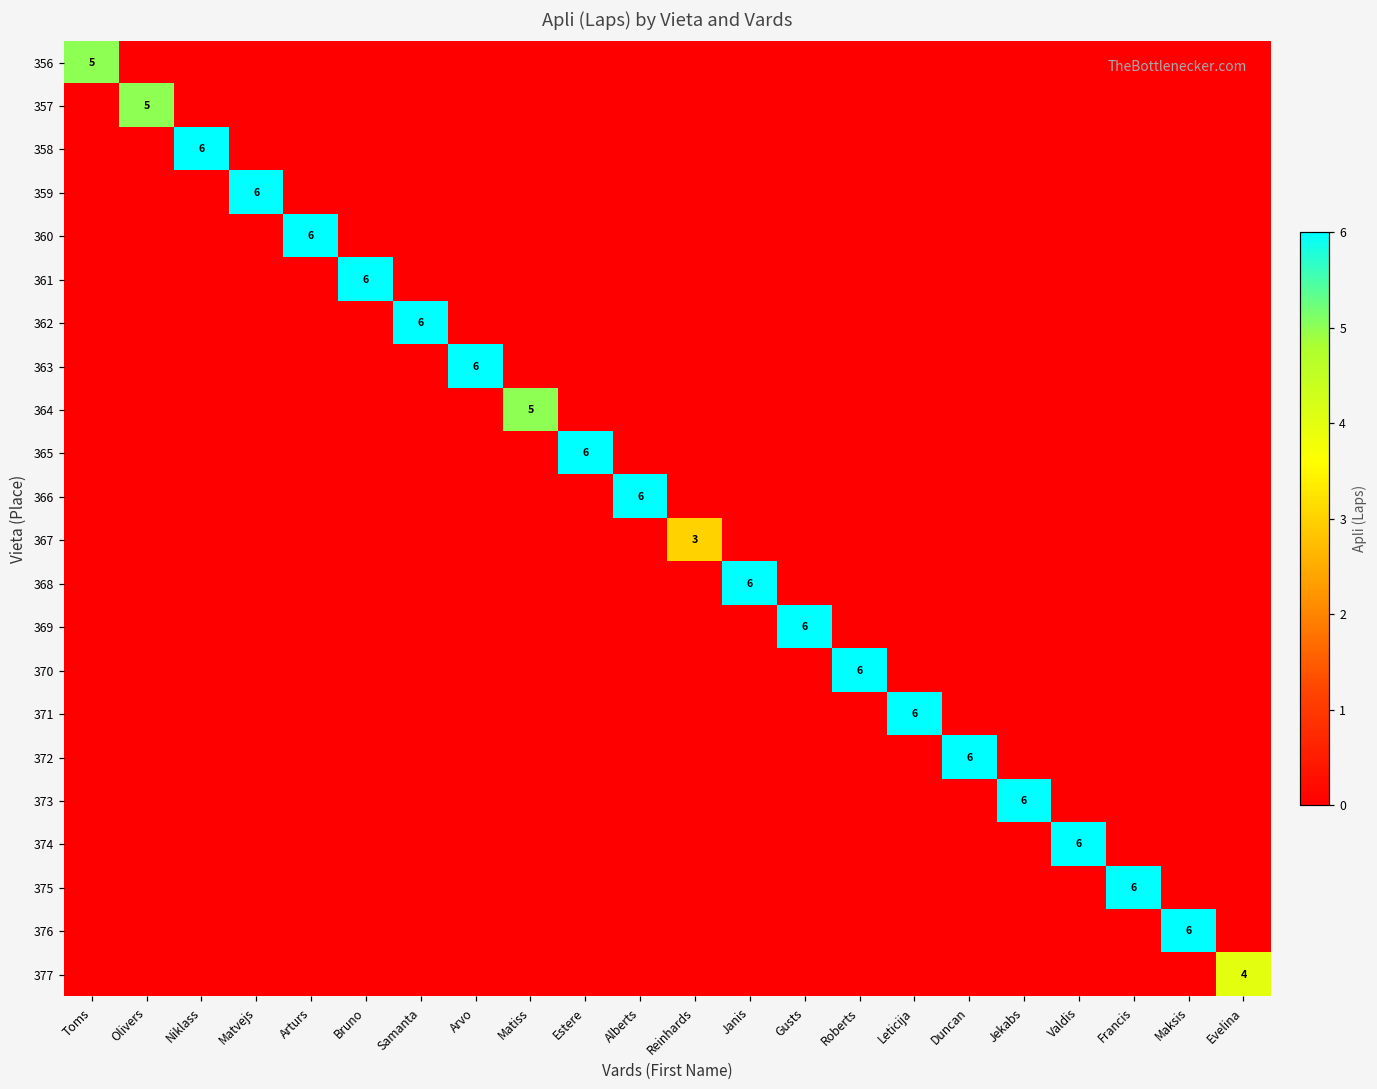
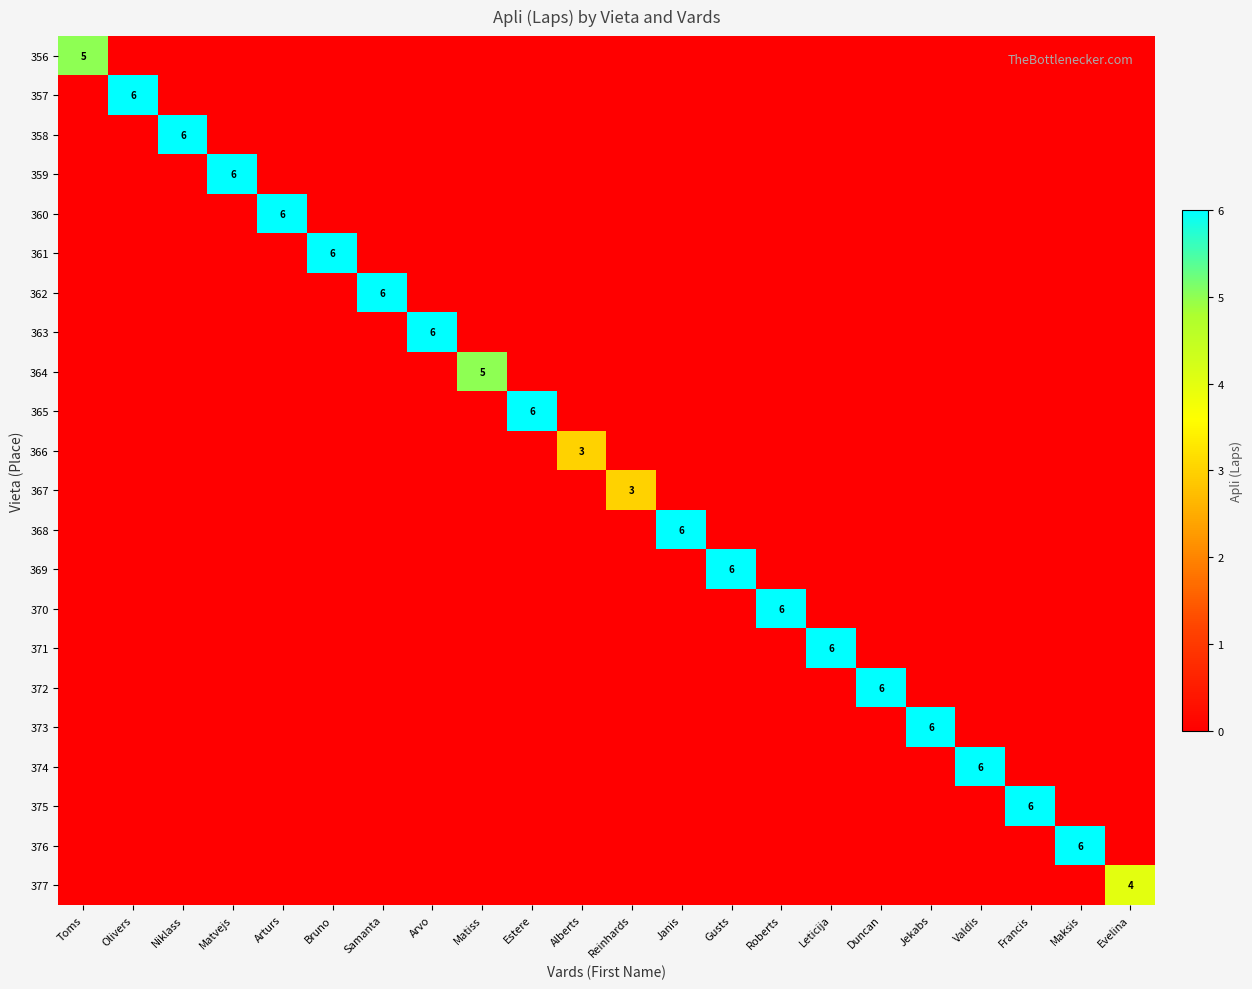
  {
    "356": {
      "Toms": 5
    },
    "357": {
-     "Olivers": 5
+     "Olivers": 6
    },
    "358": {
      "Niklass": 6
    },
    "359": {
      "Matvejs": 6
    },
    "360": {
      "Arturs": 6
    },
    "361": {
      "Bruno": 6
    },
    "362": {
      "Samanta": 6
    },
    "363": {
      "Arvo": 6
    },
    "364": {
      "Matiss": 5
    },
    "365": {
      "Estere": 6
    },
    "366": {
-     "Alberts": 6
+     "Alberts": 3
    },
    "367": {
      "Reinhards": 3
    },
    "368": {
      "Janis": 6
    },
    "369": {
      "Gusts": 6
    },
    "370": {
      "Roberts": 6
    },
    "371": {
      "Leticija": 6
    },
    "372": {
      "Duncan": 6
    },
    "373": {
      "Jekabs": 6
    },
    "374": {
      "Valdis": 6
    },
    "375": {
      "Francis": 6
    },
    "376": {
      "Maksis": 6
    },
    "377": {
      "Evelina": 4
    }
  }
